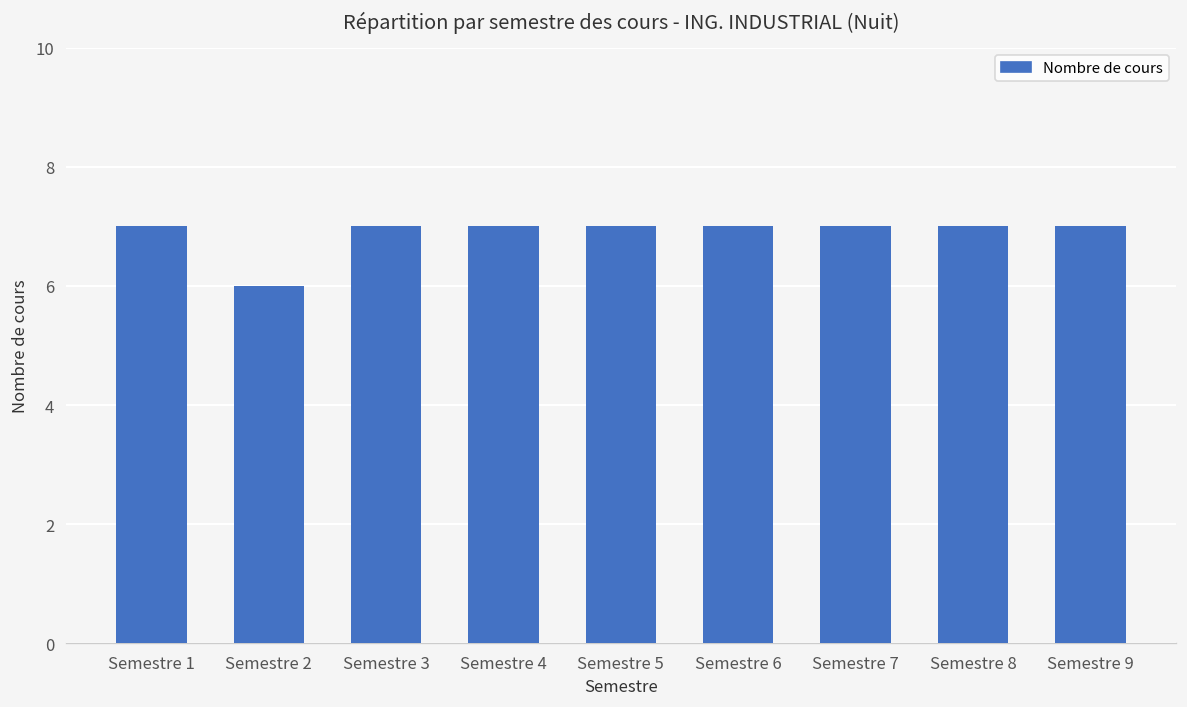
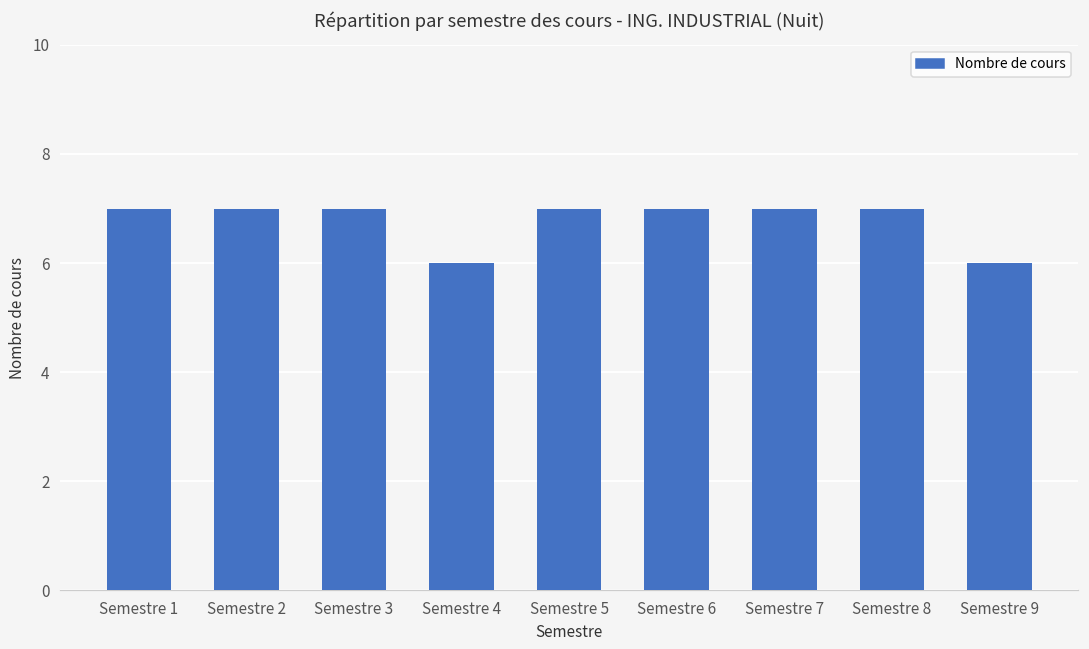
  {
    "Semestre 1": 7,
-   "Semestre 2": 6,
+   "Semestre 2": 7,
    "Semestre 3": 7,
-   "Semestre 4": 7,
+   "Semestre 4": 6,
    "Semestre 5": 7,
    "Semestre 6": 7,
    "Semestre 7": 7,
    "Semestre 8": 7,
-   "Semestre 9": 7
+   "Semestre 9": 6
  }
